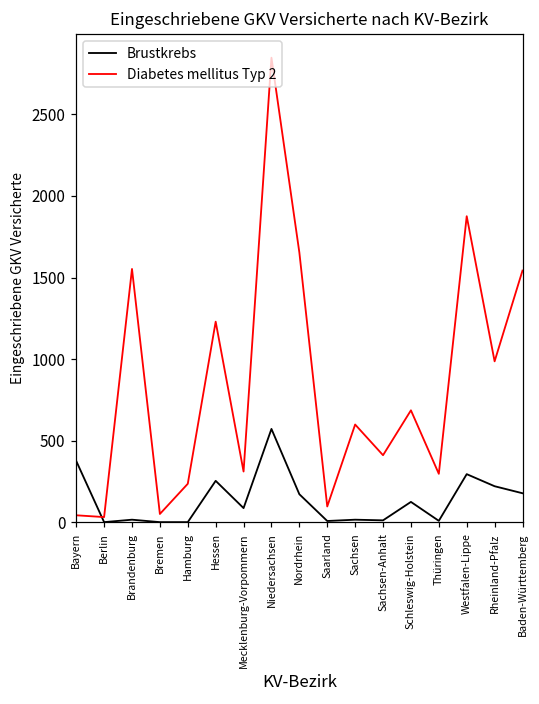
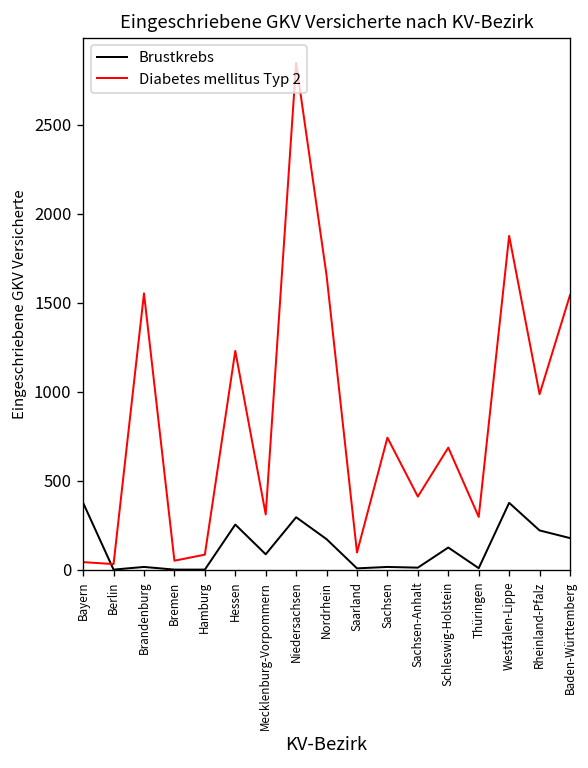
  {
    "Brustkrebs": {
      "Bayern": 380,
      "Berlin": 0,
      "Brandenburg": 20,
      "Bremen": 0,
      "Hamburg": 0,
      "Hessen": 260,
      "Mecklenburg-Vorpommern": 90,
-     "Niedersachsen": 570,
+     "Niedersachsen": 300,
      "Nordrhein": 170,
      "Saarland": 10,
      "Sachsen": 20,
      "Sachsen-Anhalt": 10,
      "Schleswig-Holstein": 130,
      "Thüringen": 10,
-     "Westfalen-Lippe": 300,
+     "Westfalen-Lippe": 380,
      "Rheinland-Pfalz": 220,
      "Baden-Württemberg": 180
    },
    "Diabetes mellitus Typ 2": {
      "Bayern": 40,
      "Berlin": 30,
      "Brandenburg": 1550,
      "Bremen": 50,
-     "Hamburg": 240,
+     "Hamburg": 90,
      "Hessen": 1230,
      "Mecklenburg-Vorpommern": 310,
      "Nordrhein": 1650,
      "Saarland": 100,
-     "Sachsen": 600,
+     "Sachsen": 740,
      "Sachsen-Anhalt": 410,
      "Schleswig-Holstein": 690,
      "Thüringen": 300,
      "Westfalen-Lippe": 1880,
      "Rheinland-Pfalz": 990,
      "Baden-Württemberg": 1540
    }
  }
